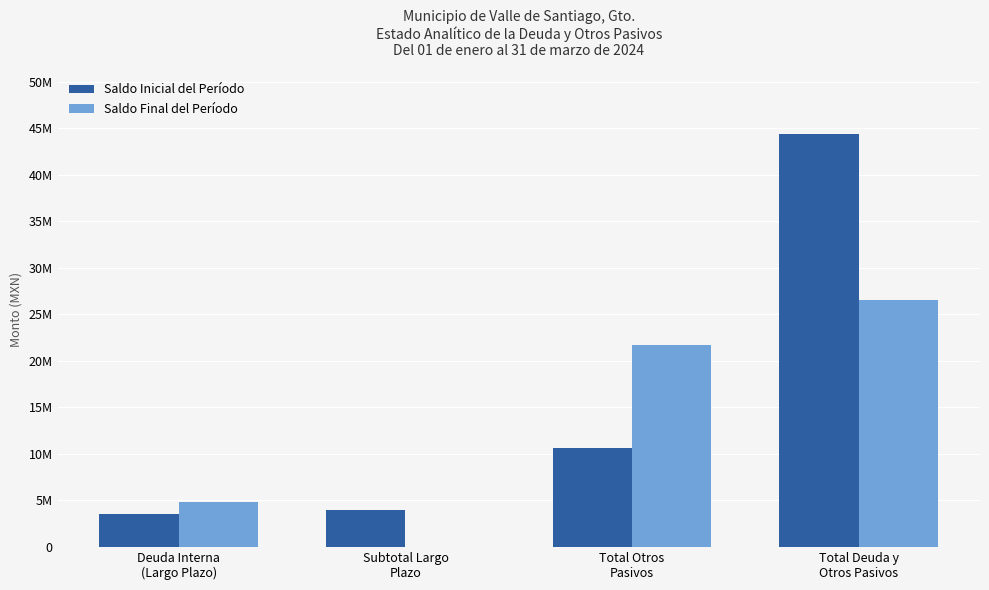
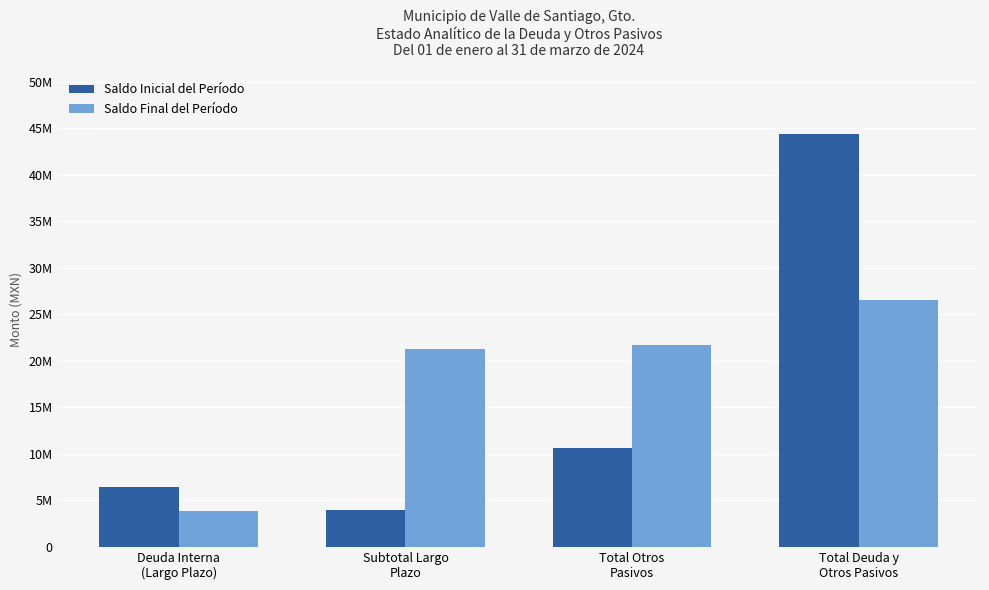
  {
    "Saldo Inicial del Período": {
-     "Deuda Interna (Largo Plazo)": 3000000,
+     "Deuda Interna (Largo Plazo)": 6000000,
      "Subtotal Largo Plazo": 4000000,
      "Total Otros Pasivos": 11000000,
      "Total Deuda y Otros Pasivos": 44000000
    },
    "Saldo Final del Período": {
-     "Deuda Interna (Largo Plazo)": 5000000,
-     "Subtotal Largo Plazo": 0,
+     "Deuda Interna (Largo Plazo)": 4000000,
+     "Subtotal Largo Plazo": 21000000,
      "Total Otros Pasivos": 22000000,
      "Total Deuda y Otros Pasivos": 27000000
    }
  }
